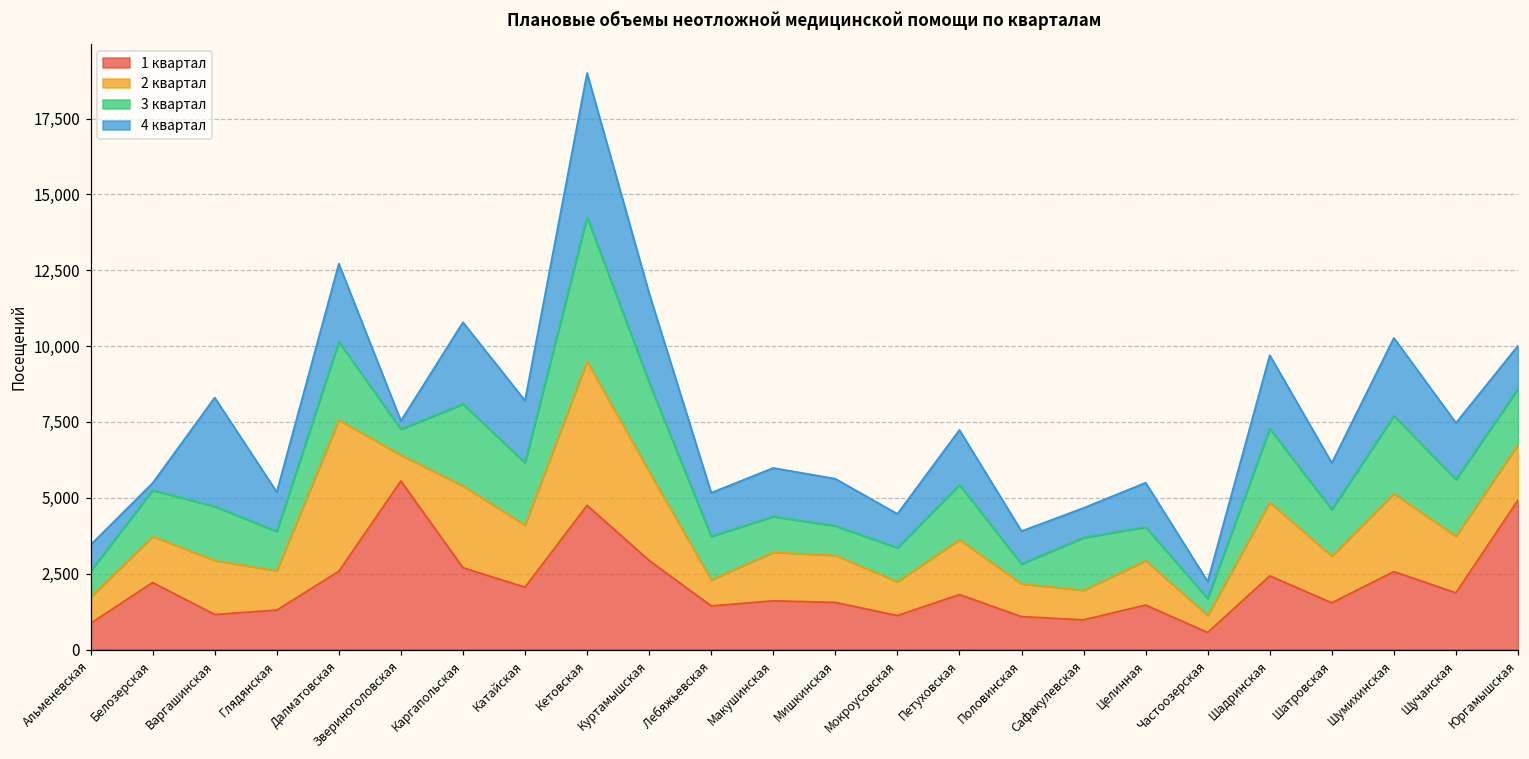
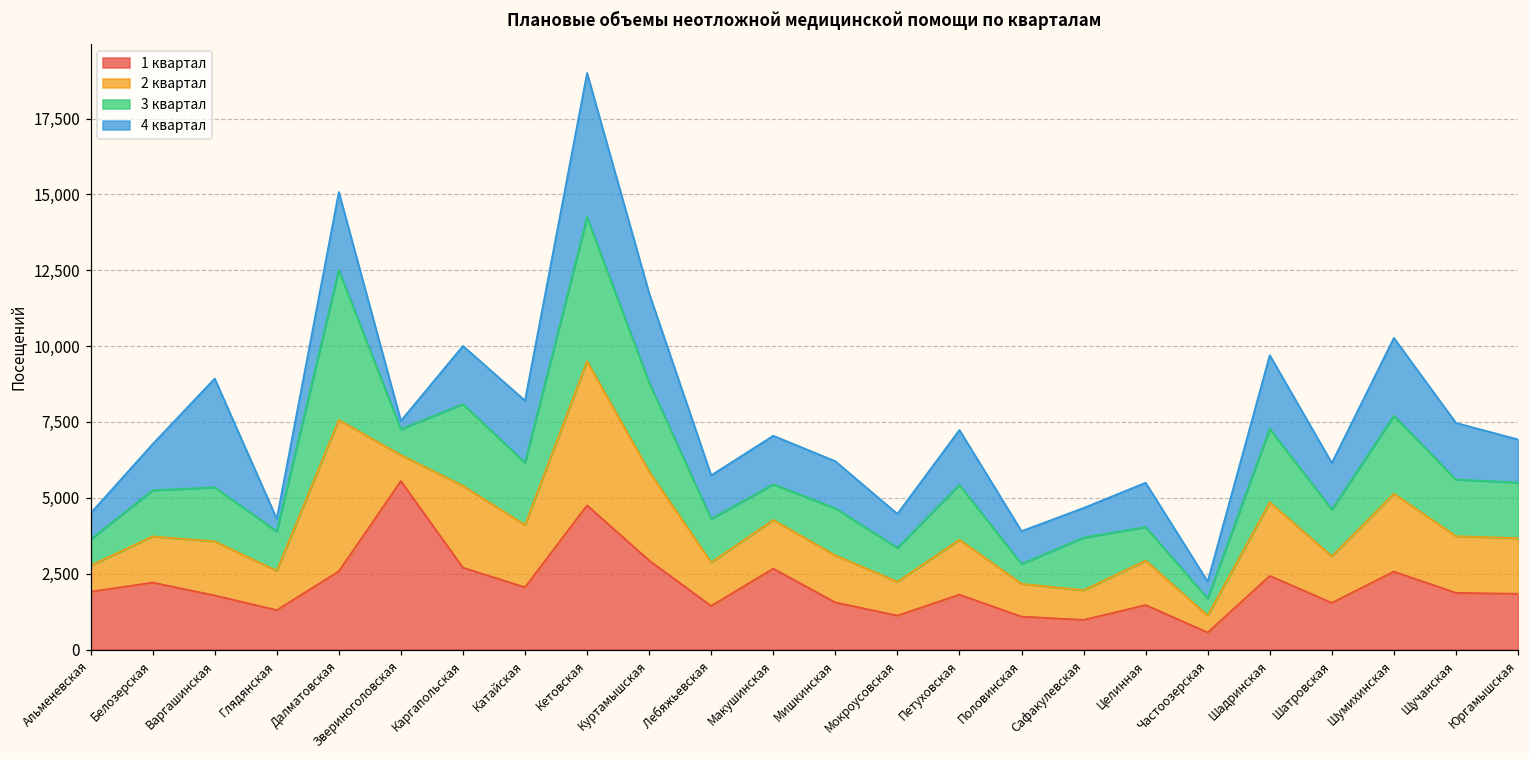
  {
    "1 квартал": {
-     "Альменевская": "900",
+     "Альменевская": "1,900",
      "Белозерская": "2,200",
-     "Варгашинская": "1,200",
+     "Варгашинская": "1,800",
      "Глядянская": "1,300",
      "Далматовская": "2,600",
      "Звериноголовская": "5,600",
      "Каргапольская": "2,700",
      "Катайская": "2,100",
      "Кетовская": "4,800",
      "Куртамышская": "2,900",
      "Лебяжьевская": "1,400",
-     "Макушинская": "1,600",
+     "Макушинская": "2,700",
      "Мишкинская": "1,600",
      "Мокроусовская": "1,100",
      "Петуховская": "1,800",
      "Половинская": "1,100",
      "Сафакулевская": "1,000",
      "Целинная": "1,500",
      "Частоозерская": "600",
      "Шадринская": "2,400",
      "Шатровская": "1,500",
      "Шумихинская": "2,600",
      "Щучанская": "1,900",
-     "Юргамышская": "4,900"
+     "Юргамышская": "1,800"
    },
    "2 квартал": {
      "Альменевская": "900",
      "Белозерская": "1,500",
      "Варгашинская": "1,800",
      "Глядянская": "1,300",
      "Далматовская": "5,000",
      "Звериноголовская": "900",
      "Каргапольская": "2,700",
      "Катайская": "2,100",
      "Кетовская": "4,800",
      "Куртамышская": "2,900",
-     "Лебяжьевская": "900",
+     "Лебяжьевская": "1,400",
      "Макушинская": "1,600",
      "Мишкинская": "1,600",
      "Мокроусовская": "1,100",
      "Петуховская": "1,800",
      "Половинская": "1,100",
      "Сафакулевская": "1,000",
      "Целинная": "1,500",
      "Частоозерская": "600",
      "Шадринская": "2,400",
      "Шатровская": "1,500",
      "Шумихинская": "2,600",
      "Щучанская": "1,900",
      "Юргамышская": "1,800"
    },
    "3 квартал": {
      "Альменевская": "900",
      "Белозерская": "1,500",
      "Варгашинская": "1,800",
      "Глядянская": "1,300",
-     "Далматовская": "2,600",
+     "Далматовская": "4,900",
      "Звериноголовская": "900",
      "Каргапольская": "2,700",
      "Катайская": "2,100",
      "Кетовская": "4,800",
      "Куртамышская": "2,900",
      "Лебяжьевская": "1,400",
      "Макушинская": "1,200",
-     "Мишкинская": "1,000",
+     "Мишкинская": "1,600",
      "Мокроусовская": "1,100",
      "Петуховская": "1,800",
      "Половинская": "700",
      "Сафакулевская": "1,700",
      "Целинная": "1,100",
      "Частоозерская": "600",
      "Шадринская": "2,400",
      "Шатровская": "1,500",
      "Шумихинская": "2,600",
      "Щучанская": "1,900",
      "Юргамышская": "1,800"
    },
    "4 квартал": {
      "Альменевская": "900",
-     "Белозерская": "200",
+     "Белозерская": "1,500",
      "Варгашинская": "3,600",
-     "Глядянская": "1,300",
+     "Глядянская": "400",
      "Далматовская": "2,600",
      "Звериноголовская": "300",
-     "Каргапольская": "2,700",
+     "Каргапольская": "1,900",
      "Катайская": "2,000",
      "Кетовская": "4,700",
      "Куртамышская": "2,900",
      "Лебяжьевская": "1,400",
      "Макушинская": "1,600",
      "Мишкинская": "1,600",
      "Мокроусовская": "1,100",
      "Петуховская": "1,800",
      "Половинская": "1,100",
      "Сафакулевская": "1,000",
      "Целинная": "1,500",
      "Частоозерская": "600",
      "Шадринская": "2,400",
      "Шатровская": "1,500",
      "Шумихинская": "2,600",
      "Щучанская": "1,900",
      "Юргамышская": "1,400"
    }
  }
